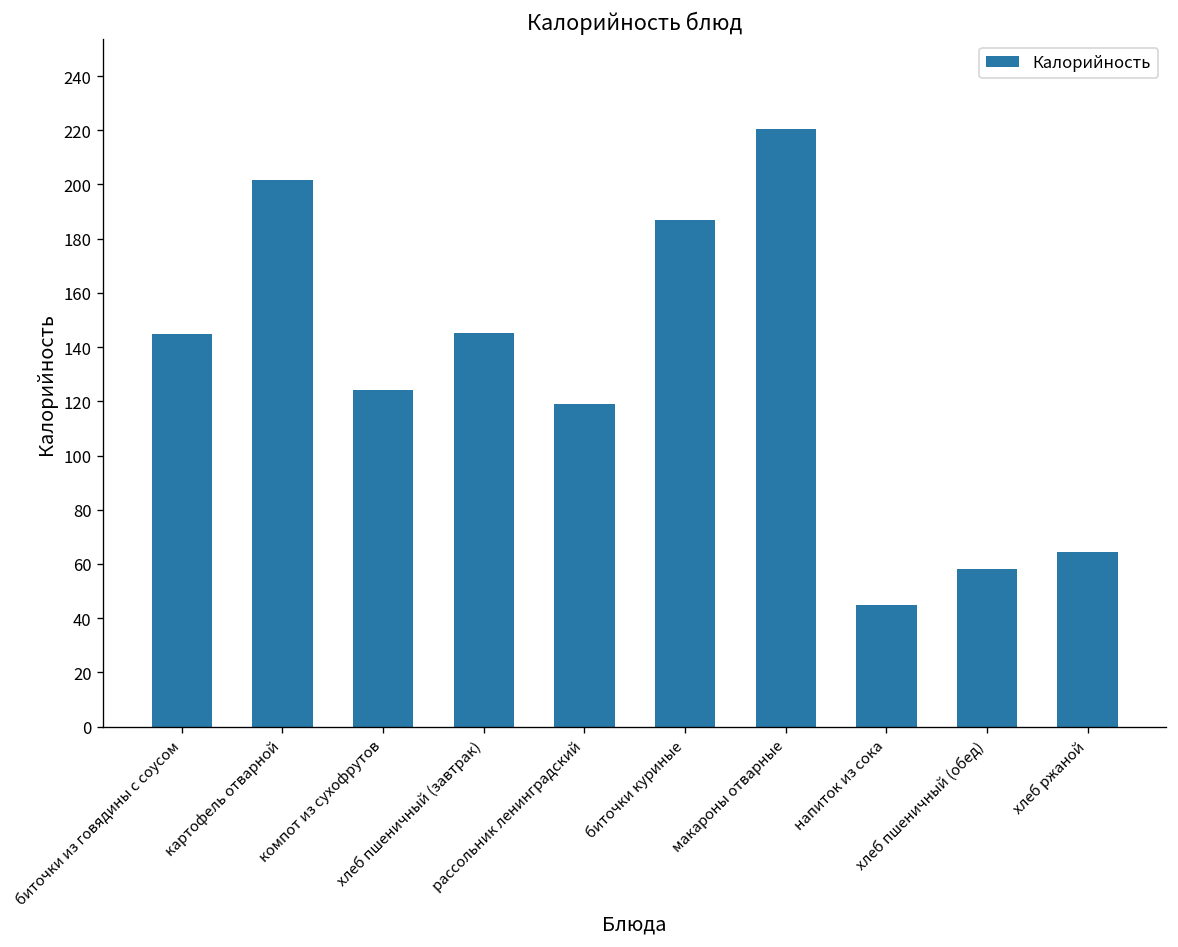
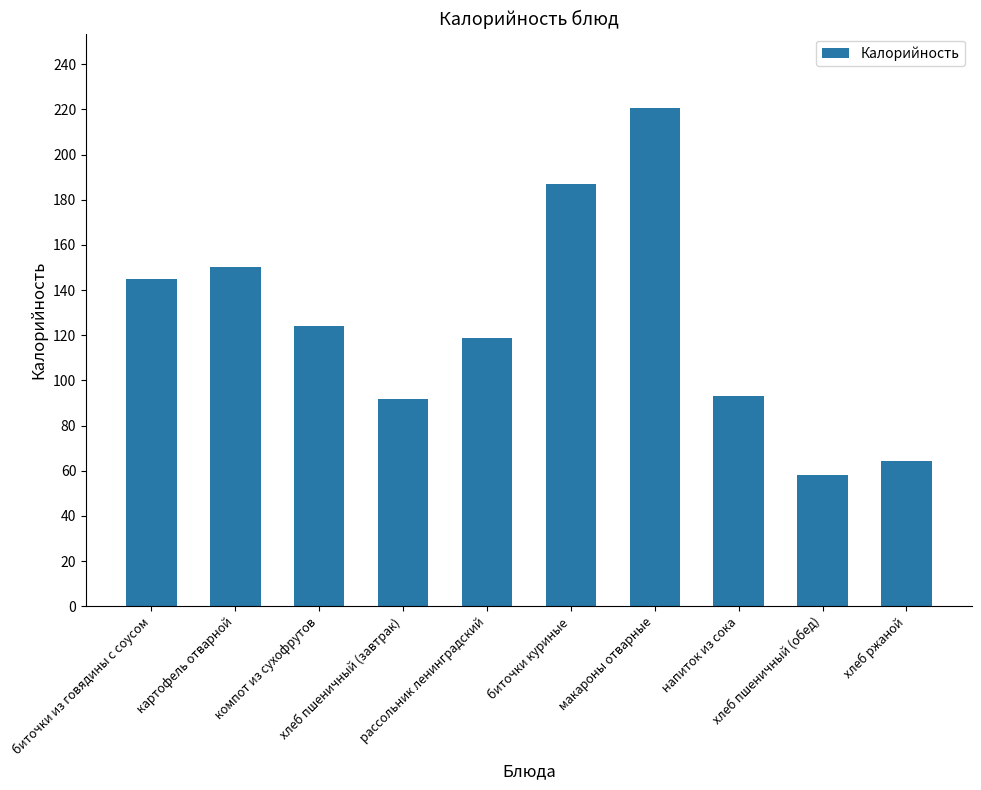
  {
    "биточки из говядины с соусом": 145,
-   "картофель отварной": 202,
+   "картофель отварной": 150,
    "компот из сухофрутов": 124,
-   "хлеб пшеничный (завтрак)": 145,
+   "хлеб пшеничный (завтрак)": 92,
    "рассольник ленинградский": 119,
    "биточки куриные": 187,
    "макароны отварные": 221,
-   "напиток из сока": 45,
+   "напиток из сока": 93,
    "хлеб пшеничный (обед)": 58,
    "хлеб ржаной": 65
  }
